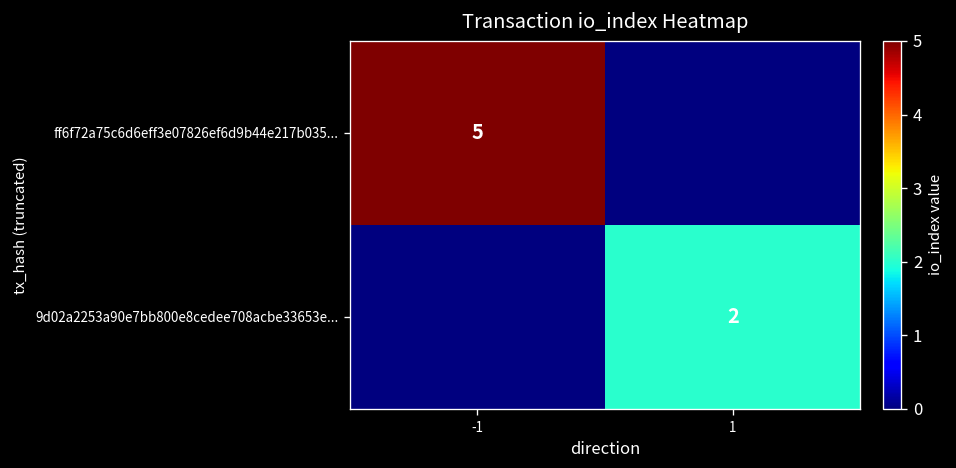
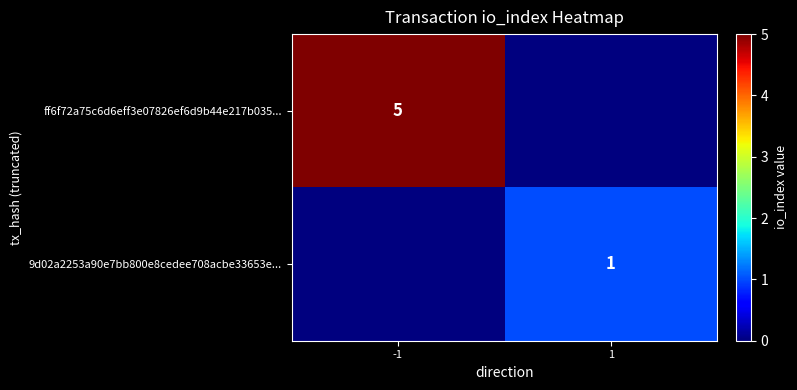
  {
    "ff6f72a75c6d6eff3e07826ef6d9b44e217b035...": {
      "-1": 5
    },
    "9d02a2253a90e7bb800e8cedee708acbe33653e...": {
-     "1": 2
+     "1": 1
    }
  }
